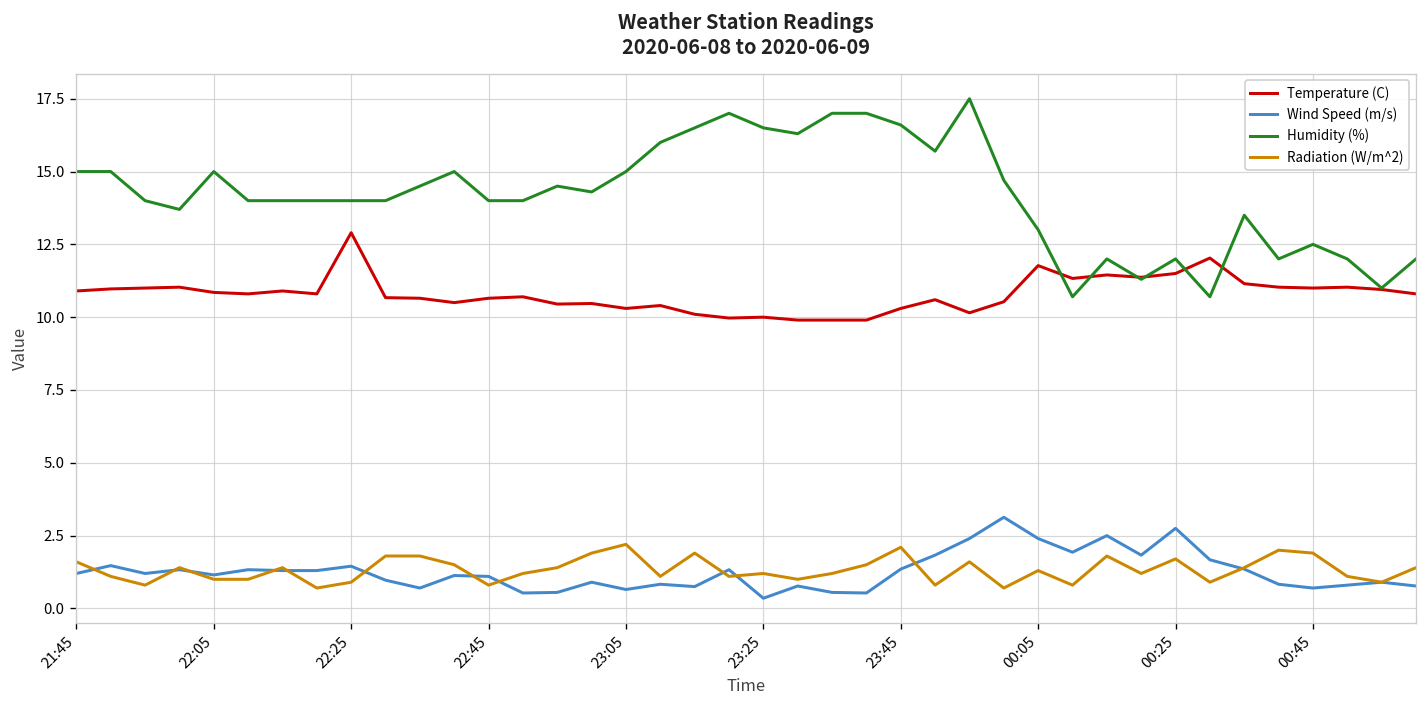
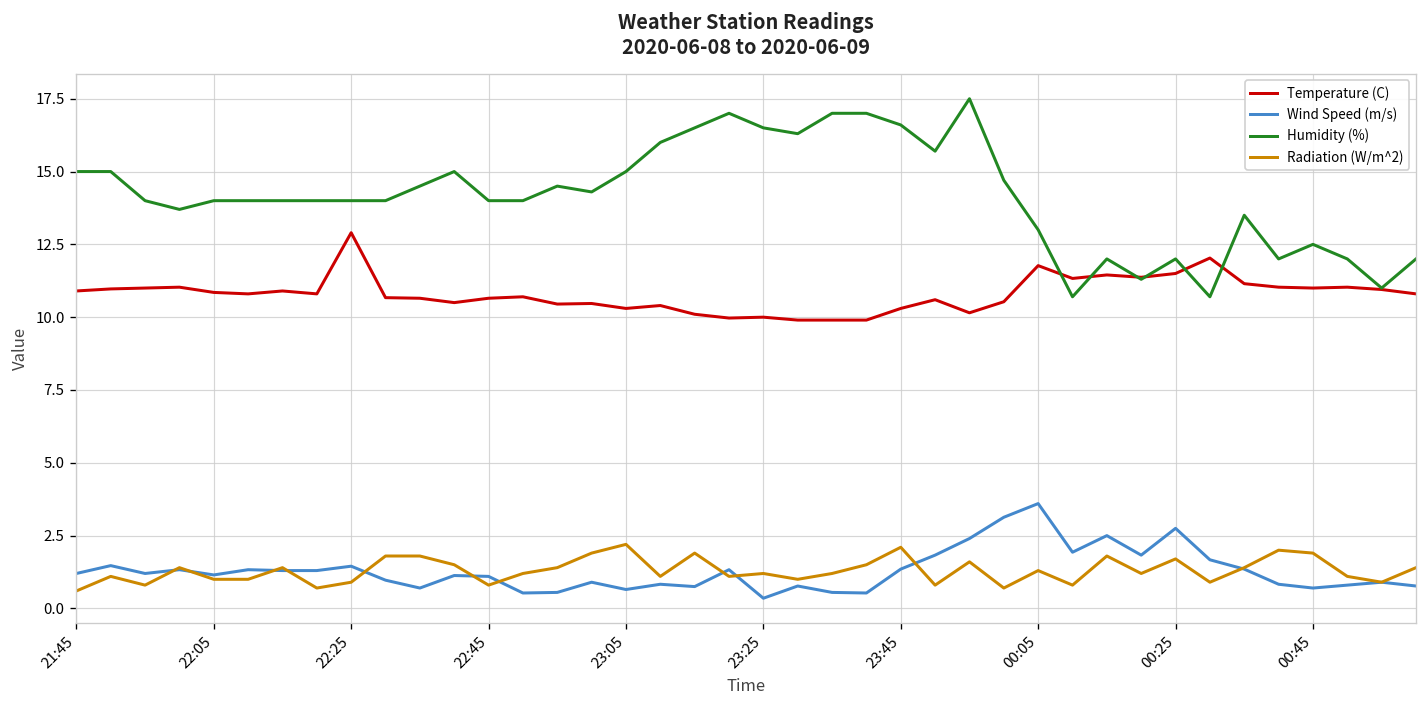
  {
    "Temperature (C)": {
      "21:45": 10.9,
      "22:05": 10.9,
      "22:25": 12.9,
      "22:45": 10.7,
      "23:05": 10.3,
      "23:25": 10.0,
      "23:45": 10.3,
      "00:05": 11.8,
      "00:25": 11.5,
      "00:45": 11.0
    },
    "Wind Speed (m/s)": {
      "21:45": 1.2,
      "22:05": 1.2,
      "22:25": 1.5,
      "22:45": 1.1,
      "23:05": 0.7,
      "23:25": 0.4,
      "23:45": 1.4,
-     "00:05": 2.4,
+     "00:05": 3.6,
      "00:25": 2.8,
      "00:45": 0.7
    },
    "Humidity (%)": {
      "21:45": 15,
-     "22:05": 15,
+     "22:05": 14,
      "22:25": 14,
      "22:45": 14,
      "23:05": 15,
      "23:25": 16.5,
      "23:45": 16.6,
      "00:05": 13,
      "00:25": 12,
      "00:45": 12.5
    },
    "Radiation (W/m^2)": {
-     "21:45": 1.6,
+     "21:45": 0.6,
      "22:05": 1.0,
      "22:25": 0.9,
      "22:45": 0.8,
      "23:05": 2.2,
      "23:25": 1.2,
      "23:45": 2.1,
      "00:05": 1.3,
      "00:25": 1.7,
      "00:45": 1.9
    }
  }
